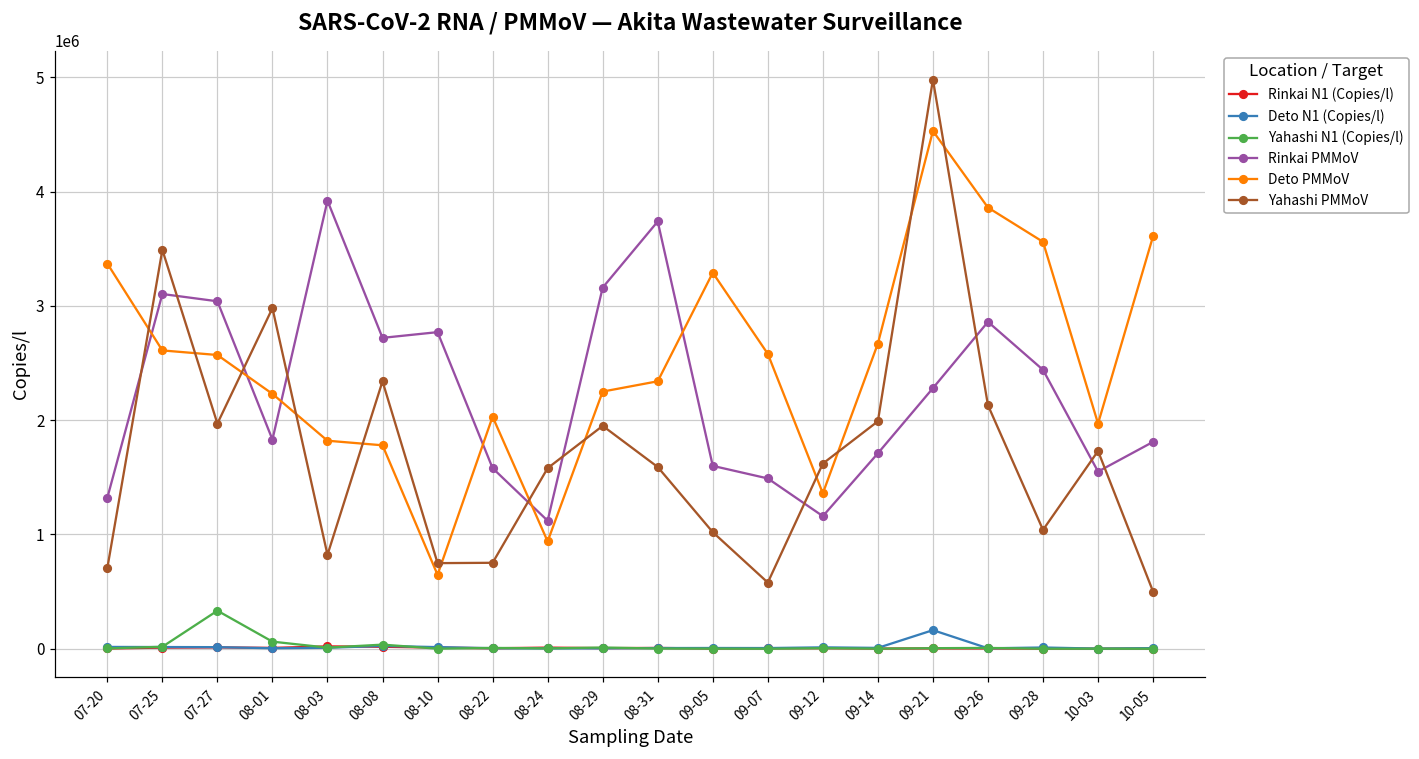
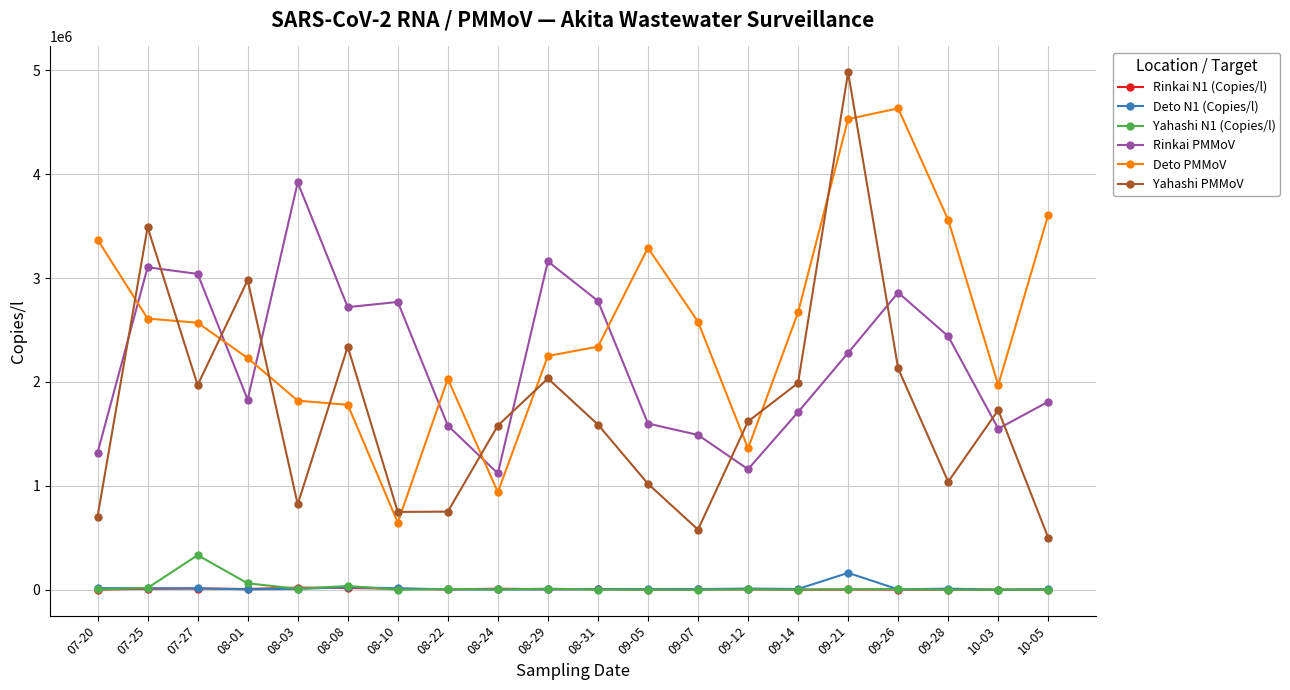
  {
    "Deto N1 (Copies/l)": {
      "09-21": 160000
    },
    "Yahashi N1 (Copies/l)": {
      "07-27": 330000,
      "08-01": 60000
    },
    "Rinkai PMMoV": {
      "07-20": 1320000,
      "07-25": 3100000,
      "07-27": 3040000,
      "08-01": 1830000,
      "08-03": 3920000,
      "08-08": 2720000,
      "08-10": 2770000,
      "08-22": 1580000,
      "08-24": 1120000,
      "08-29": 3160000,
-     "08-31": 3740000,
+     "08-31": 2780000,
      "09-05": 1600000,
      "09-07": 1490000,
      "09-12": 1160000,
      "09-14": 1710000,
      "09-21": 2280000,
      "09-26": 2860000,
      "09-28": 2440000,
      "10-03": 1550000,
      "10-05": 1810000
    },
    "Deto PMMoV": {
      "07-20": 3370000,
      "07-25": 2610000,
      "07-27": 2570000,
      "08-01": 2230000,
      "08-03": 1820000,
      "08-08": 1780000,
      "08-10": 650000,
      "08-22": 2030000,
      "08-24": 940000,
      "08-29": 2250000,
      "08-31": 2340000,
      "09-05": 3290000,
      "09-07": 2580000,
      "09-12": 1360000,
      "09-14": 2670000,
      "09-21": 4530000,
-     "09-26": 3860000,
+     "09-26": 4630000,
      "09-28": 3560000,
      "10-03": 1970000,
      "10-05": 3610000
    },
    "Yahashi PMMoV": {
      "07-20": 710000,
      "07-25": 3490000,
      "07-27": 1970000,
      "08-01": 2980000,
      "08-03": 820000,
      "08-08": 2340000,
      "08-10": 750000,
      "08-22": 750000,
      "08-24": 1580000,
-     "08-29": 1950000,
+     "08-29": 2030000,
      "08-31": 1590000,
      "09-05": 1020000,
      "09-07": 580000,
      "09-12": 1620000,
      "09-14": 1990000,
      "09-21": 4980000,
      "09-26": 2130000,
      "09-28": 1040000,
      "10-03": 1730000,
      "10-05": 500000
    }
  }
